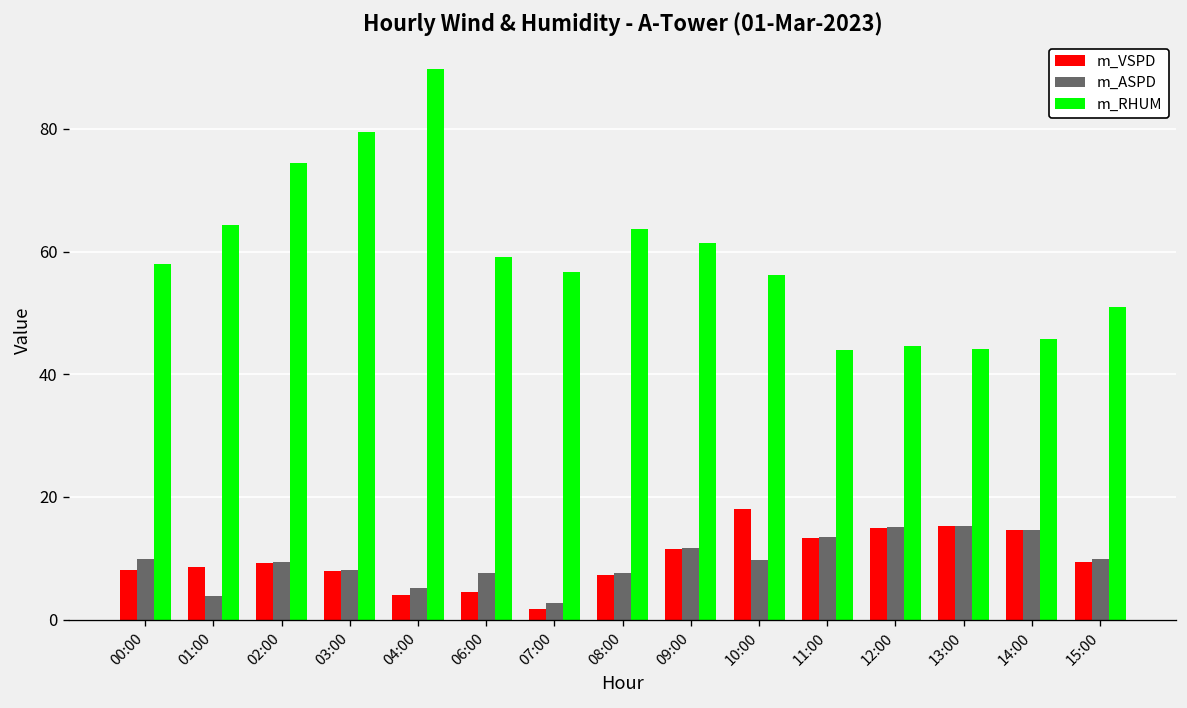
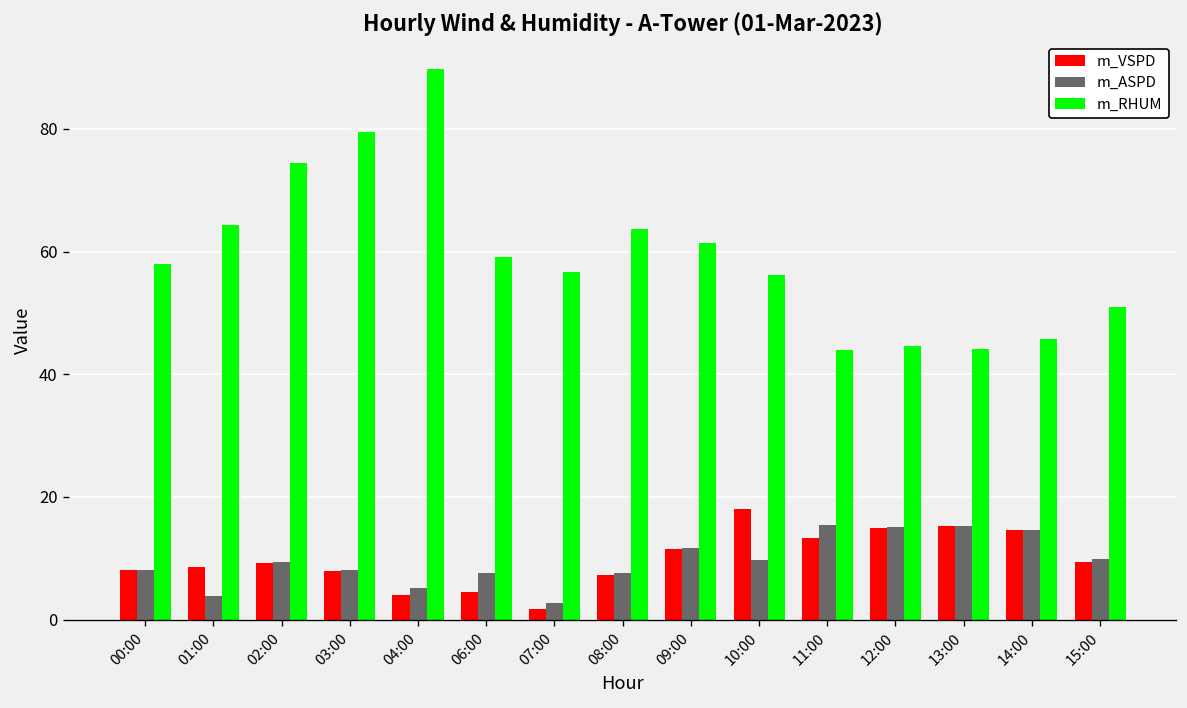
  {
    "m_VSPD": {
      "00:00": 8,
      "01:00": 9,
      "02:00": 9,
      "03:00": 8,
      "04:00": 4,
      "06:00": 4,
      "07:00": 2,
      "08:00": 7,
      "09:00": 12,
      "10:00": 18,
      "11:00": 13,
      "12:00": 15,
      "13:00": 15,
      "14:00": 15,
      "15:00": 9
    },
    "m_ASPD": {
-     "00:00": 10,
+     "00:00": 8,
      "01:00": 4,
      "02:00": 9,
      "03:00": 8,
      "04:00": 5,
      "06:00": 8,
      "07:00": 3,
      "08:00": 8,
      "09:00": 12,
      "10:00": 10,
-     "11:00": 13,
+     "11:00": 15,
      "12:00": 15,
      "13:00": 15,
      "14:00": 15,
      "15:00": 10
    },
    "m_RHUM": {
      "00:00": 58,
      "01:00": 64,
      "02:00": 74,
      "03:00": 79,
      "04:00": 90,
      "06:00": 59,
      "07:00": 57,
      "08:00": 64,
      "09:00": 61,
      "10:00": 56,
      "11:00": 44,
      "12:00": 45,
      "13:00": 44,
      "14:00": 46,
      "15:00": 51
    }
  }
